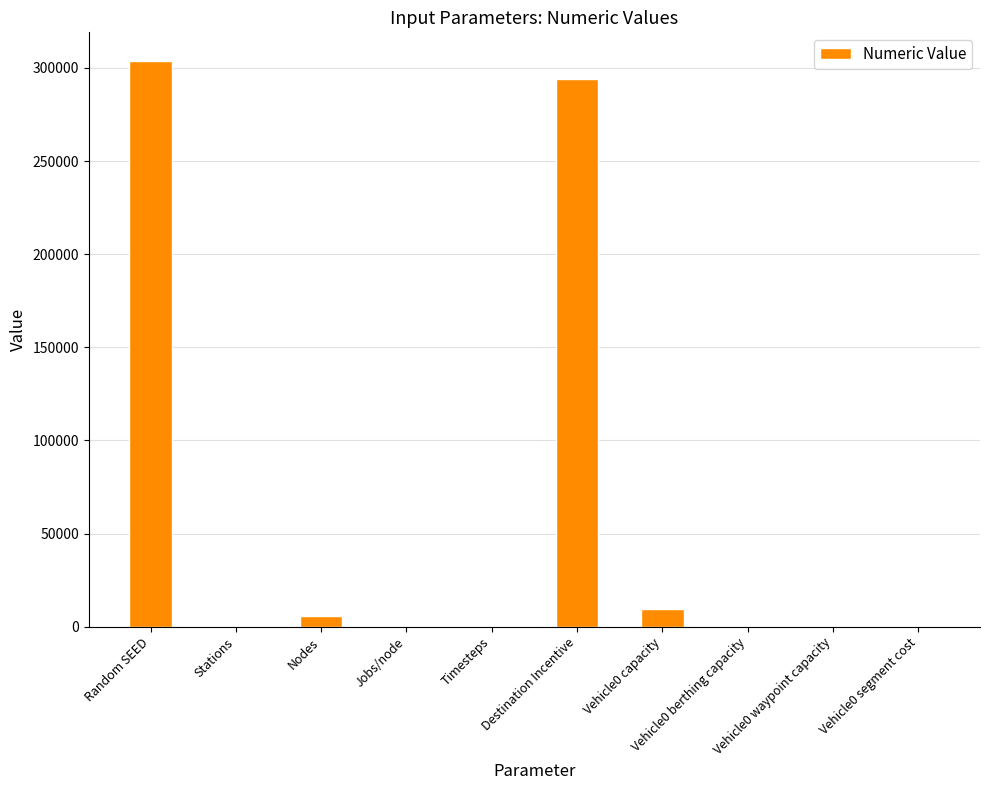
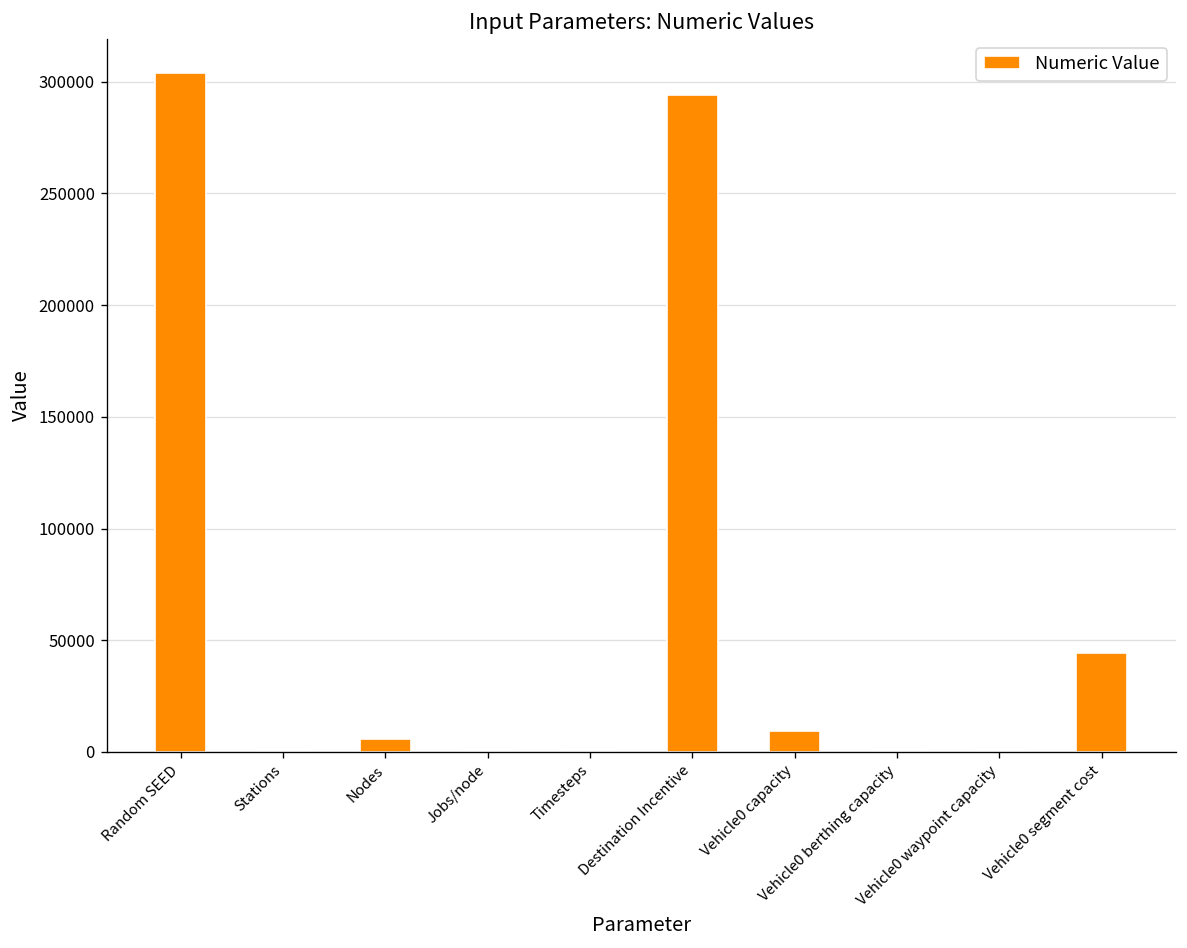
  {
    "Random SEED": 304000,
    "Nodes": 6000,
    "Destination Incentive": 294000,
    "Vehicle0 capacity": 9000,
-   "Vehicle0 segment cost": 0
+   "Vehicle0 segment cost": 44000
  }
